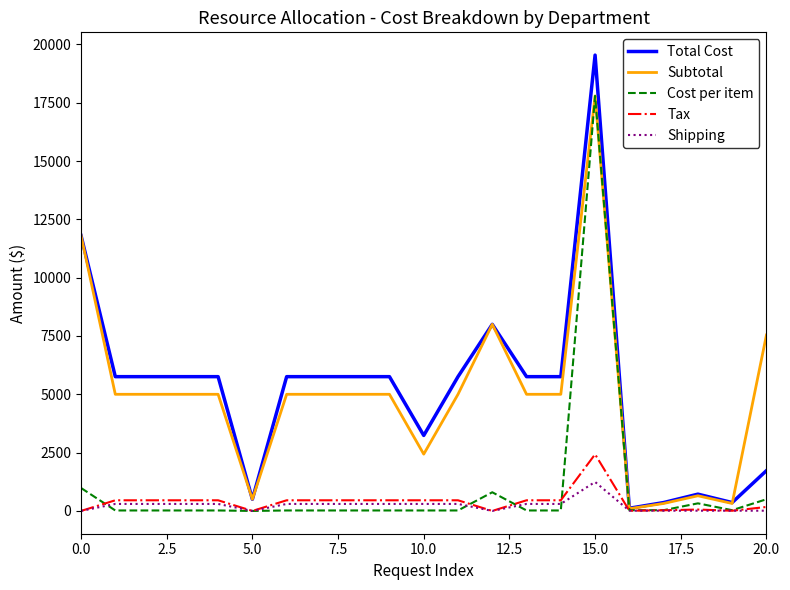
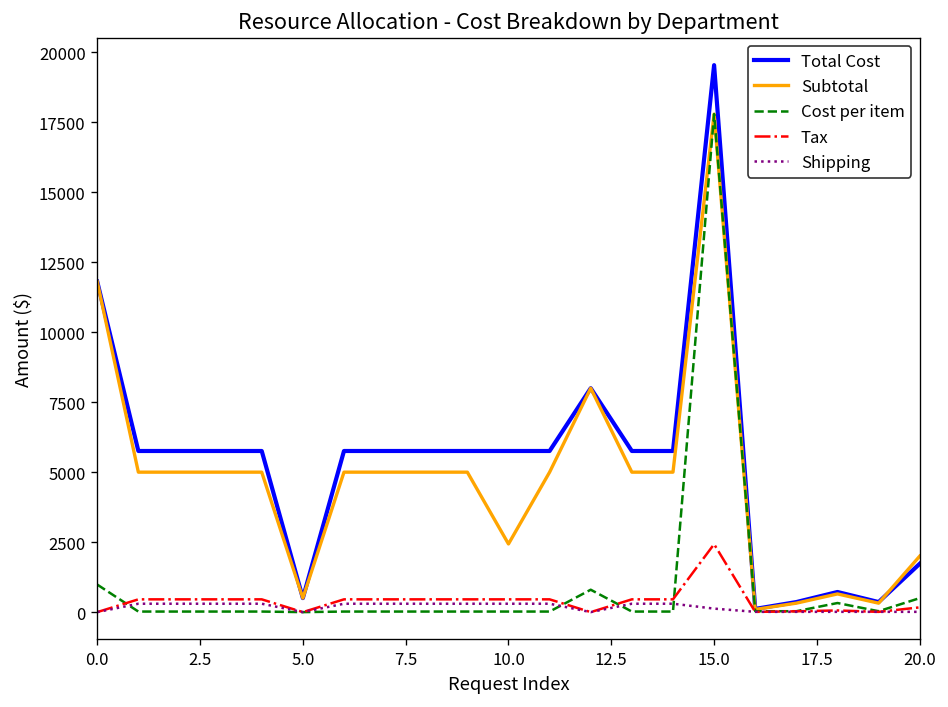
  {
    "Total Cost": {
-     "10.0": 3200,
+     "10.0": 5800,
      "15.0": 19500,
      "20.0": 1700
    },
    "Subtotal": {
      "10.0": 2400,
-     "20.0": 7500
+     "20.0": 2000
    },
    "Cost per item": {
      "0.0": 1000,
      "10.0": 0,
      "20.0": 500
    },
    "Tax": {
      "10.0": 500,
      "15.0": 2400,
      "20.0": 200
    },
    "Shipping": {
      "10.0": 300,
-     "15.0": 1200,
+     "15.0": 100,
      "20.0": 0
    }
  }
